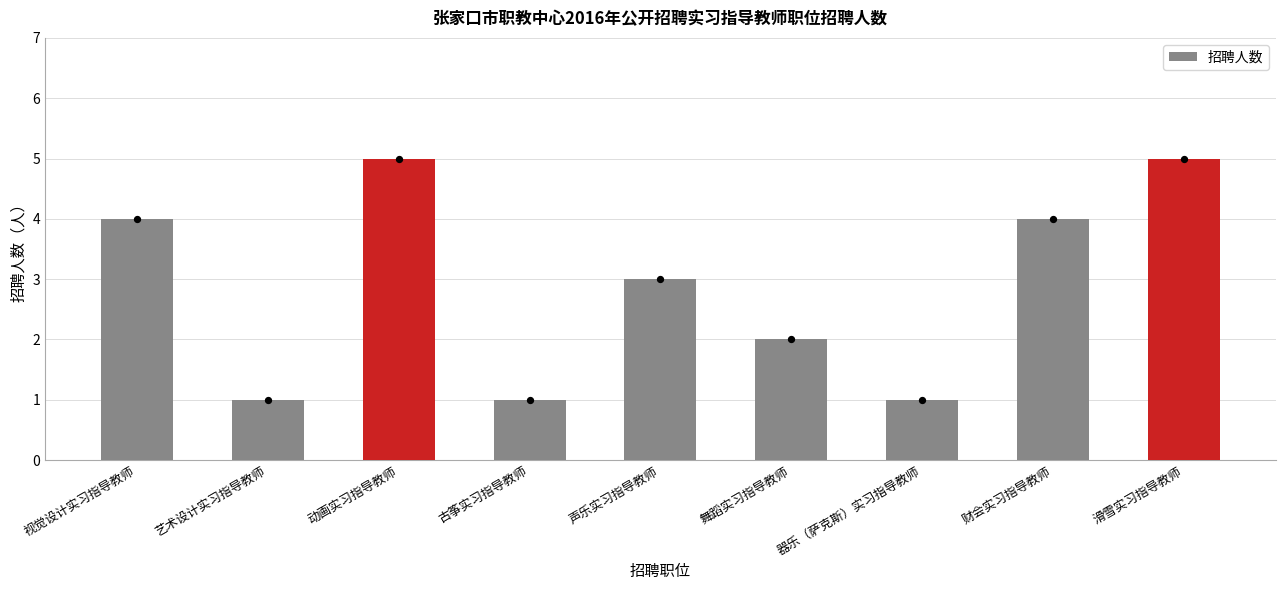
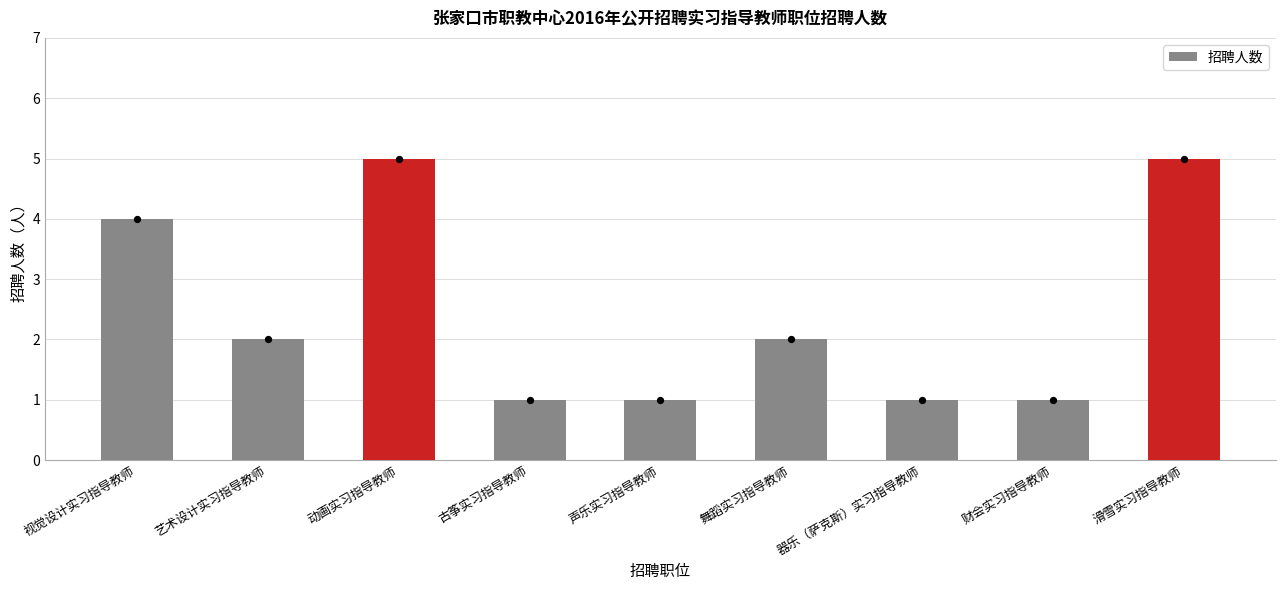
  {
    "招聘人数": {
      "视觉设计实习指导教师": 4,
-     "艺术设计实习指导教师": 1,
+     "艺术设计实习指导教师": 2,
      "动画实习指导教师": 5,
      "古筝实习指导教师": 1,
-     "声乐实习指导教师": 3,
+     "声乐实习指导教师": 1,
      "舞蹈实习指导教师": 2,
      "器乐（萨克斯）实习指导教师": 1,
-     "财会实习指导教师": 4,
+     "财会实习指导教师": 1,
      "滑雪实习指导教师": 5
    }
  }
